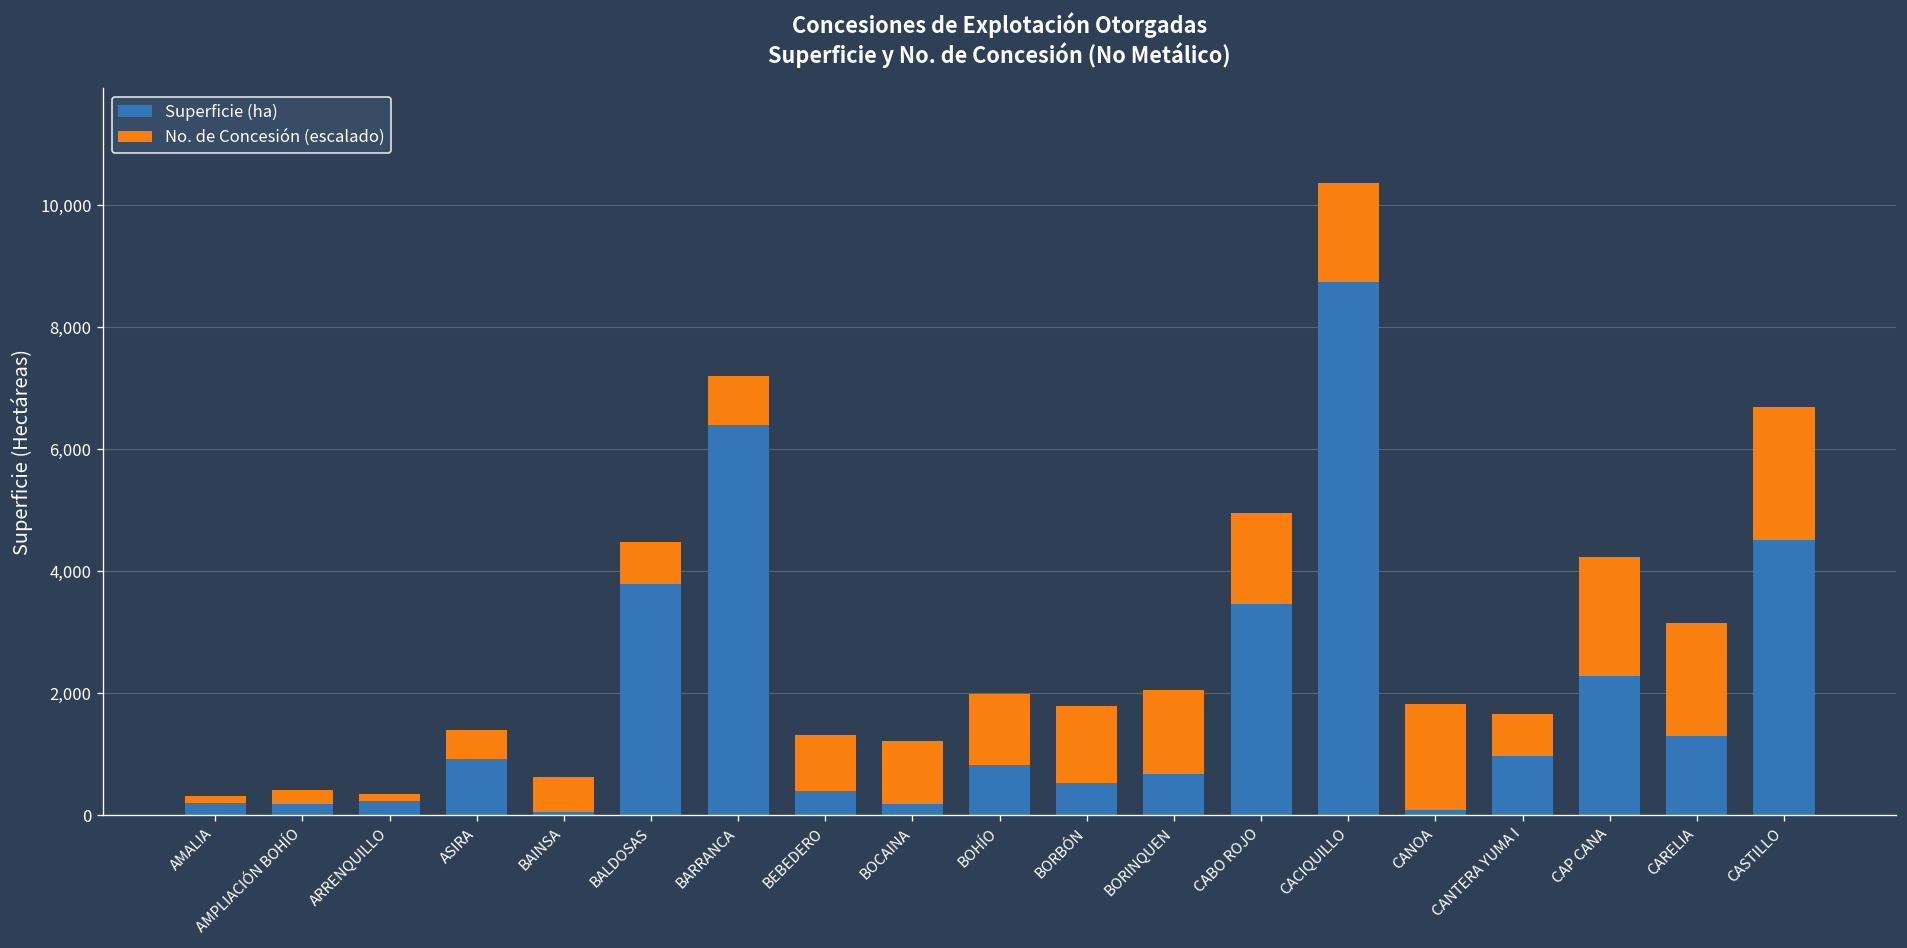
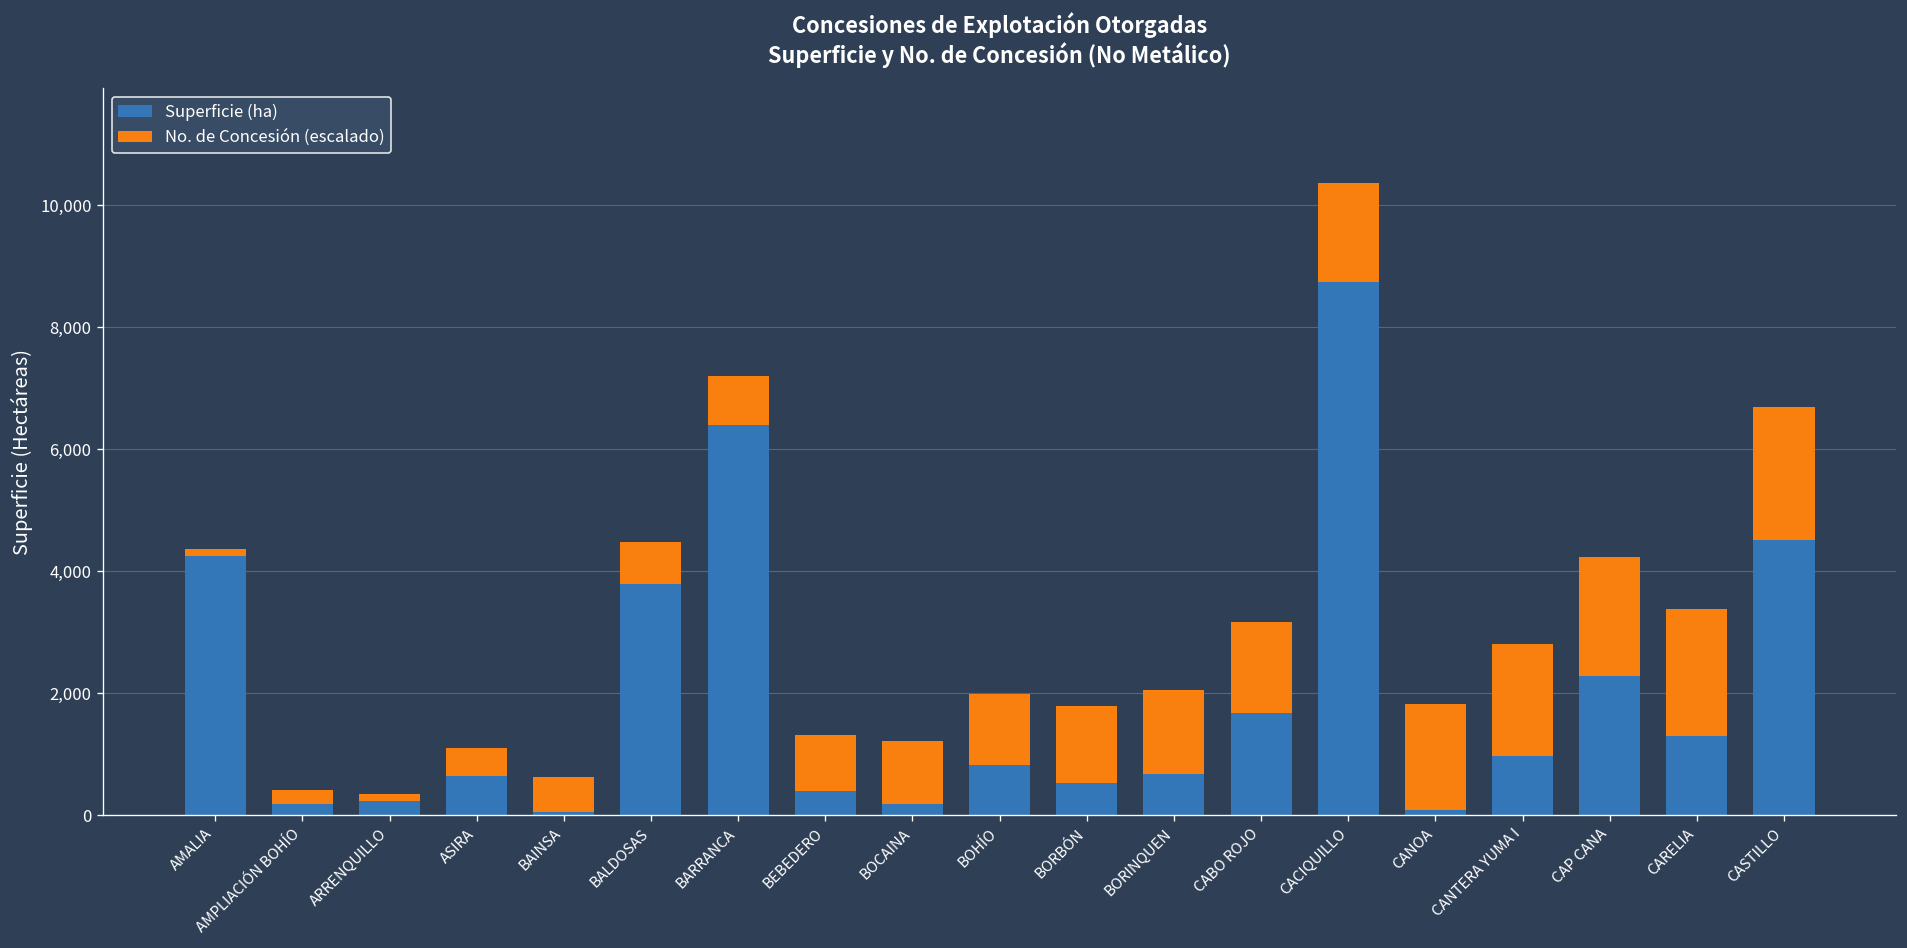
  {
    "Superficie (ha)": {
-     "AMALIA": "200",
+     "AMALIA": "4,200",
      "AMPLIACIÓN BOHÍO": "200",
      "ARRENQUILLO": "200",
-     "ASIRA": "900",
+     "ASIRA": "600",
      "BAINSA": "100",
      "BALDOSAS": "3,800",
      "BARRANCA": "6,400",
      "BEBEDERO": "400",
      "BOCAINA": "200",
      "BOHÍO": "800",
      "BORBÓN": "500",
      "BORINQUEN": "700",
-     "CABO ROJO": "3,500",
+     "CABO ROJO": "1,700",
      "CACIQUILLO": "8,800",
      "CANOA": "100",
      "CANTERA YUMA I": "1,000",
      "CAP CANA": "2,300",
      "CARELIA": "1,300",
      "CASTILLO": "4,500"
    },
    "No. de Concesión (escalado)": {
      "AMALIA": "100",
      "AMPLIACIÓN BOHÍO": "200",
      "ARRENQUILLO": "100",
      "ASIRA": "500",
      "BAINSA": "600",
      "BALDOSAS": "700",
      "BARRANCA": "800",
      "BEBEDERO": "900",
      "BOCAINA": "1,000",
      "BOHÍO": "1,200",
      "BORBÓN": "1,300",
      "BORINQUEN": "1,400",
      "CABO ROJO": "1,500",
      "CACIQUILLO": "1,600",
      "CANOA": "1,700",
-     "CANTERA YUMA I": "700",
+     "CANTERA YUMA I": "1,800",
      "CAP CANA": "2,000",
-     "CARELIA": "1,800",
+     "CARELIA": "2,100",
      "CASTILLO": "2,200"
    }
  }
